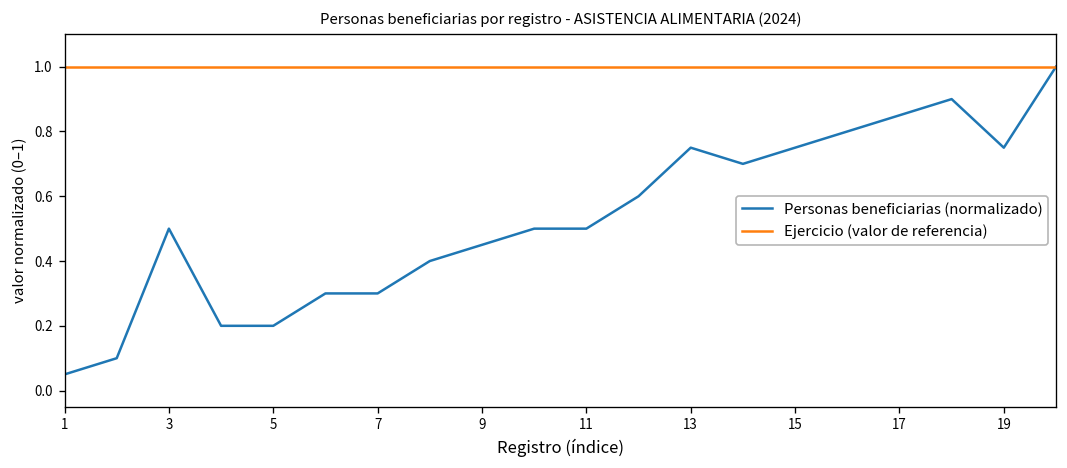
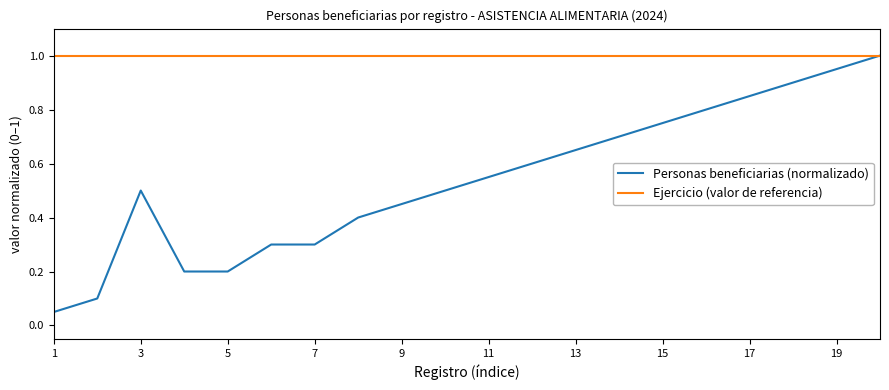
  {
    "Personas beneficiarias (normalizado)": {
      "1": 0.05,
      "3": 0.50,
      "5": 0.20,
      "7": 0.30,
      "9": 0.45,
-     "11": 0.50,
-     "13": 0.75,
+     "11": 0.55,
+     "13": 0.65,
      "15": 0.75,
      "17": 0.85,
-     "19": 0.75
+     "19": 0.95
    },
    "Ejercicio (valor de referencia)": {
      "1": 1.00,
      "3": 1.00,
      "5": 1.00,
      "7": 1.00,
      "9": 1.00,
      "11": 1.00,
      "13": 1.00,
      "15": 1.00,
      "17": 1.00,
      "19": 1.00
    }
  }
